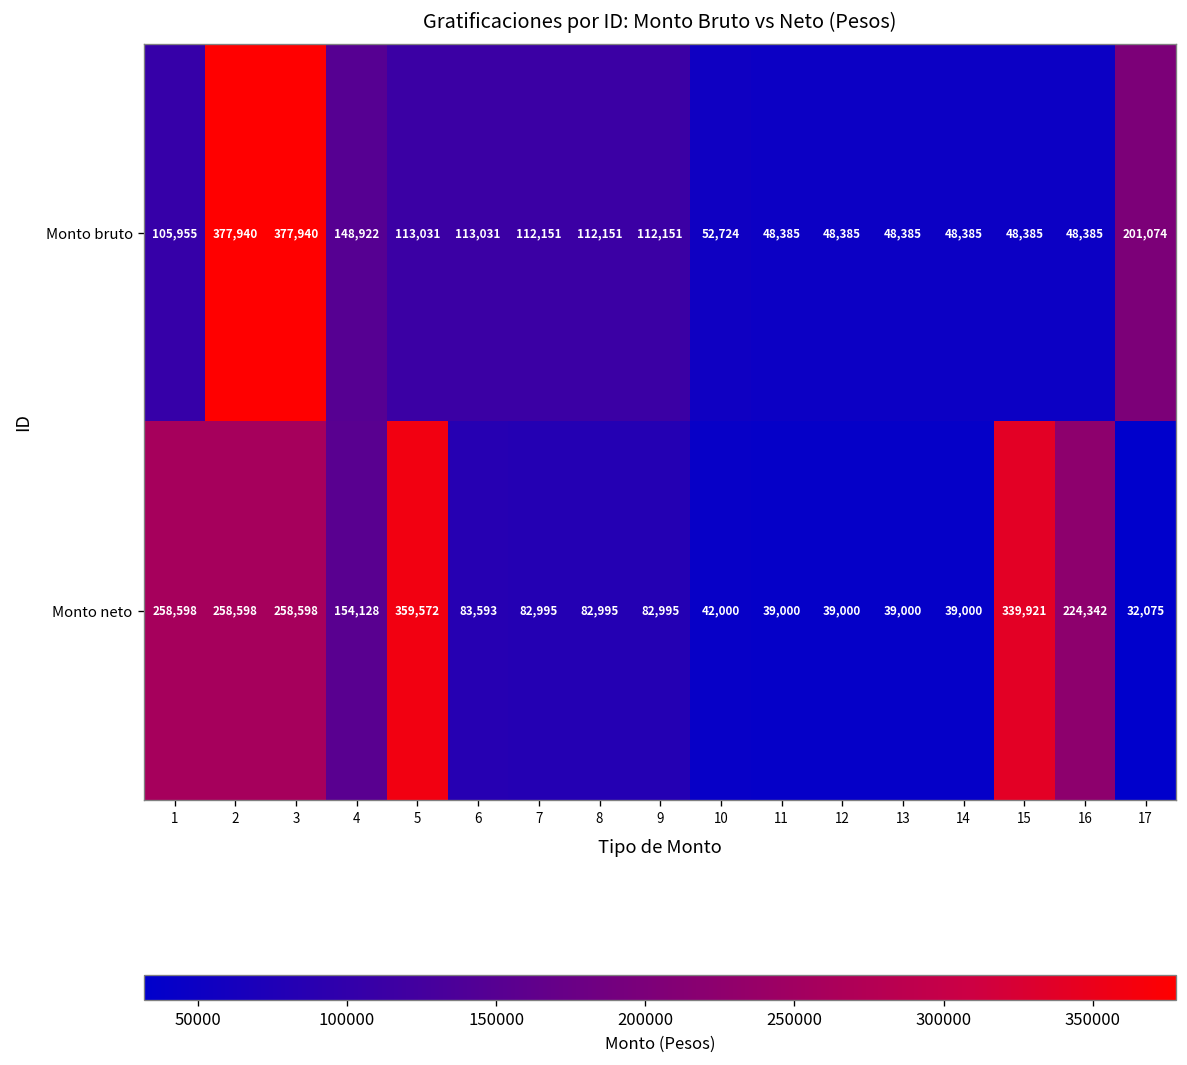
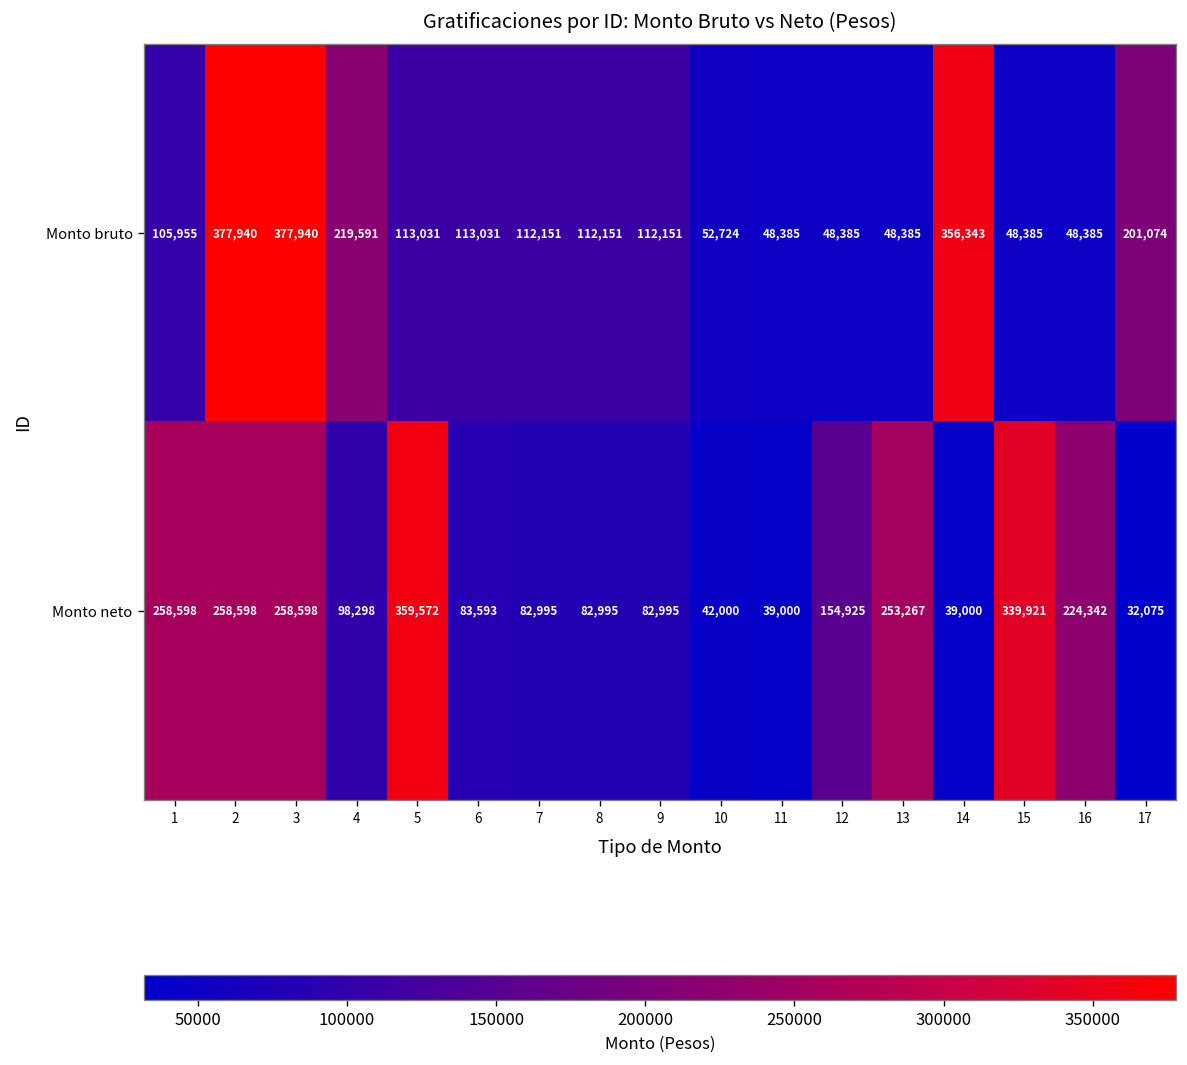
  {
    "Monto bruto": {
      "1": "105,955",
      "2": "377,940",
      "3": "377,940",
-     "4": "148,922",
+     "4": "219,591",
      "5": "113,031",
      "6": "113,031",
      "7": "112,151",
      "8": "112,151",
      "9": "112,151",
      "10": "52,724",
      "11": "48,385",
      "12": "48,385",
      "13": "48,385",
-     "14": "48,385",
+     "14": "356,343",
      "15": "48,385",
      "16": "48,385",
      "17": "201,074"
    },
    "Monto neto": {
      "1": "258,598",
      "2": "258,598",
      "3": "258,598",
-     "4": "154,128",
+     "4": "98,298",
      "5": "359,572",
      "6": "83,593",
      "7": "82,995",
      "8": "82,995",
      "9": "82,995",
      "10": "42,000",
      "11": "39,000",
-     "12": "39,000",
-     "13": "39,000",
+     "12": "154,925",
+     "13": "253,267",
      "14": "39,000",
      "15": "339,921",
      "16": "224,342",
      "17": "32,075"
    }
  }
